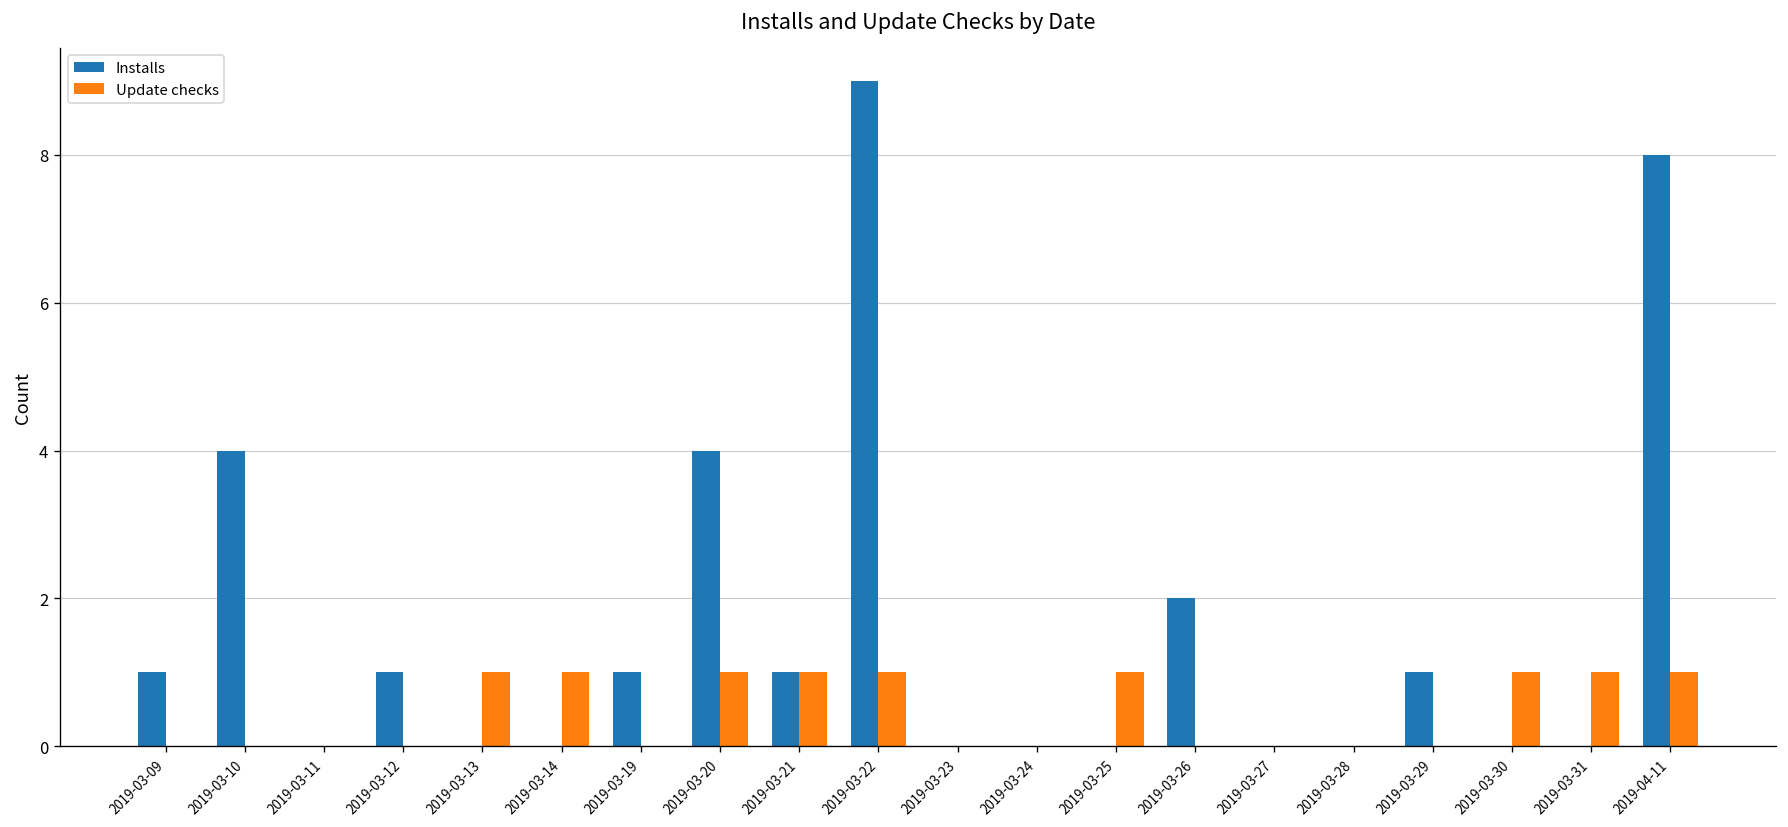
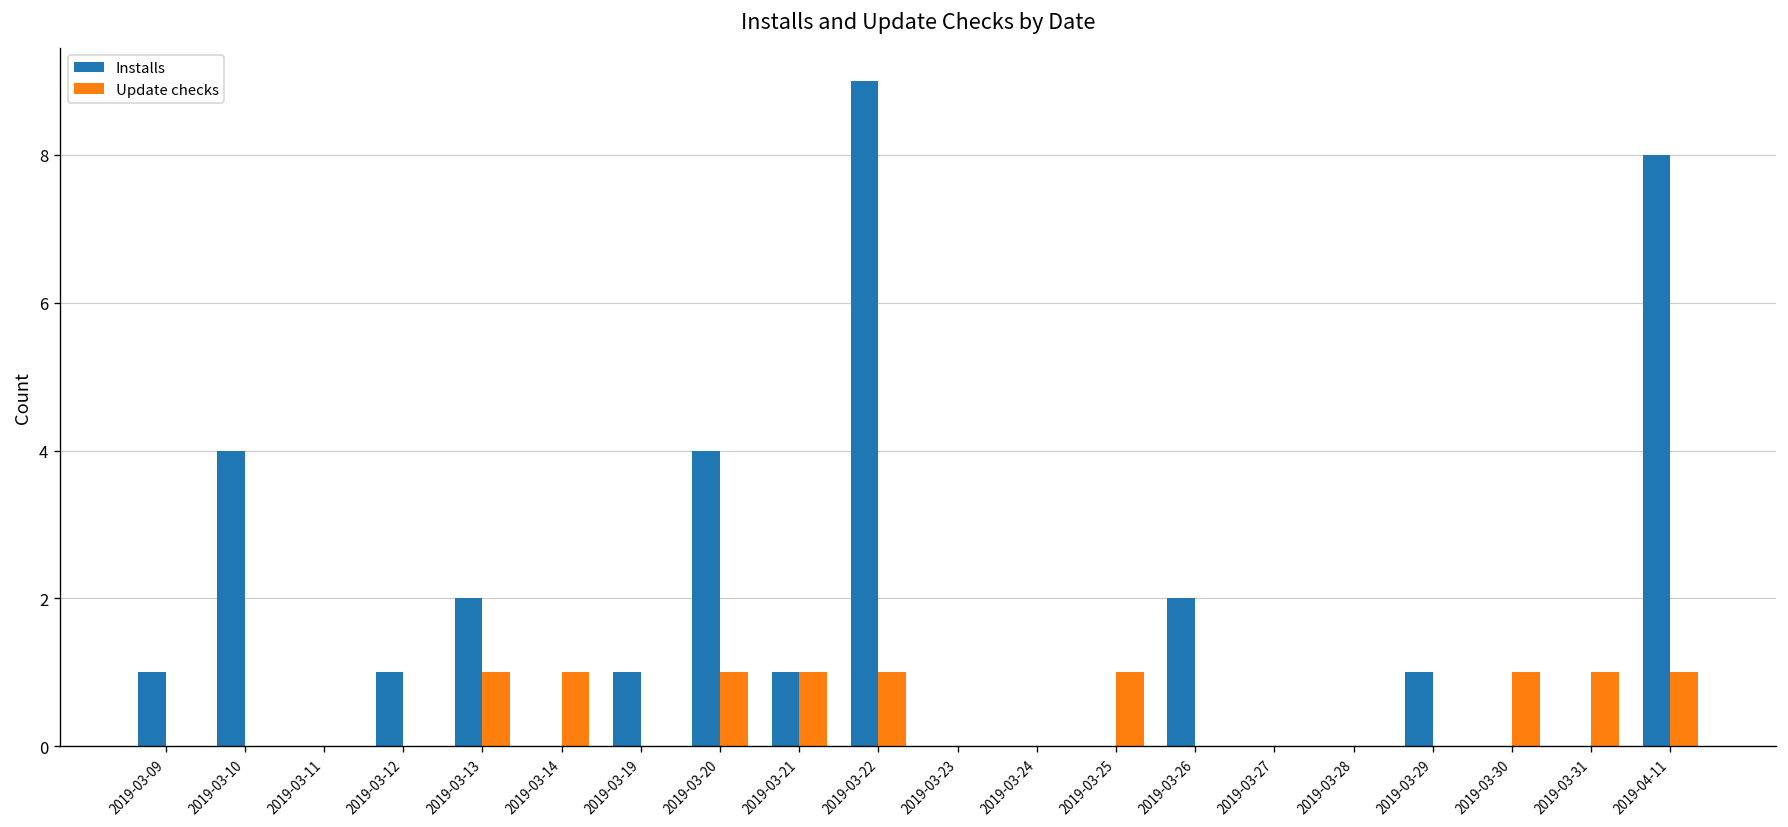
  {
    "Installs": {
      "2019-03-09": 1,
      "2019-03-10": 4,
      "2019-03-11": 0,
      "2019-03-12": 1,
-     "2019-03-13": 0,
+     "2019-03-13": 2,
      "2019-03-14": 0,
      "2019-03-19": 1,
      "2019-03-20": 4,
      "2019-03-21": 1,
      "2019-03-22": 9,
      "2019-03-23": 0,
      "2019-03-24": 0,
      "2019-03-25": 0,
      "2019-03-26": 2,
      "2019-03-27": 0,
      "2019-03-28": 0,
      "2019-03-29": 1,
      "2019-03-30": 0,
      "2019-03-31": 0,
      "2019-04-11": 8
    },
    "Update checks": {
      "2019-03-09": 0,
      "2019-03-10": 0,
      "2019-03-11": 0,
      "2019-03-12": 0,
      "2019-03-13": 1,
      "2019-03-14": 1,
      "2019-03-19": 0,
      "2019-03-20": 1,
      "2019-03-21": 1,
      "2019-03-22": 1,
      "2019-03-23": 0,
      "2019-03-24": 0,
      "2019-03-25": 1,
      "2019-03-26": 0,
      "2019-03-27": 0,
      "2019-03-28": 0,
      "2019-03-29": 0,
      "2019-03-30": 1,
      "2019-03-31": 1,
      "2019-04-11": 1
    }
  }
